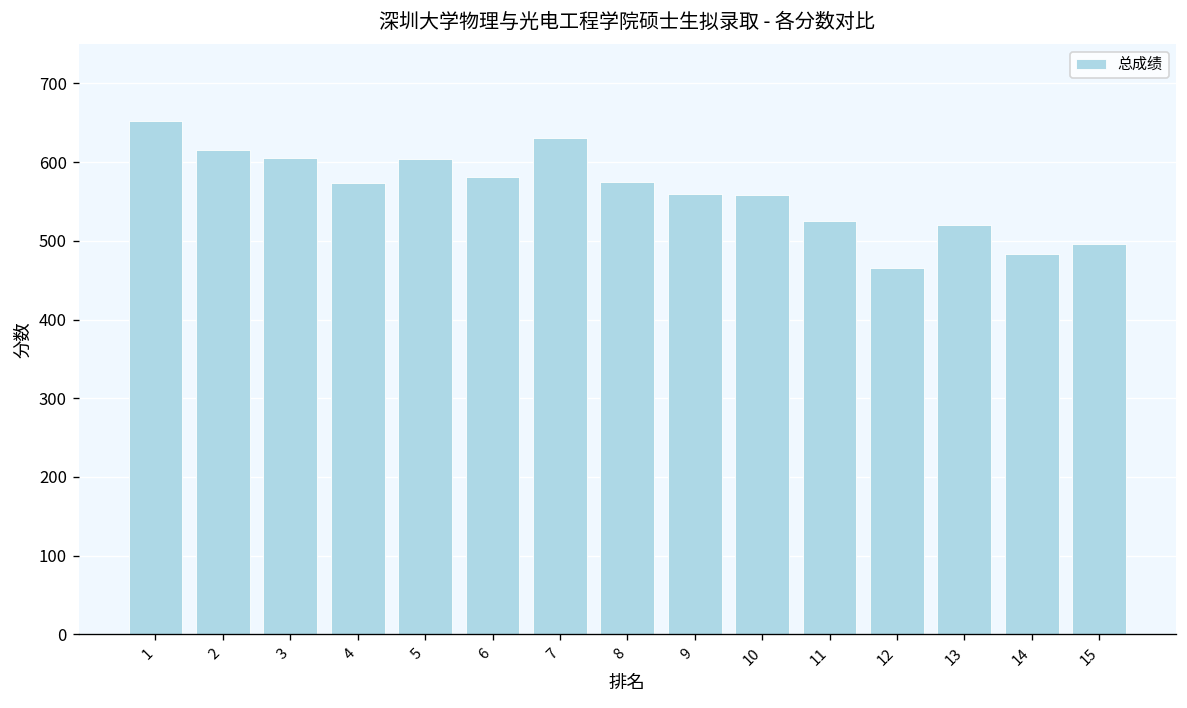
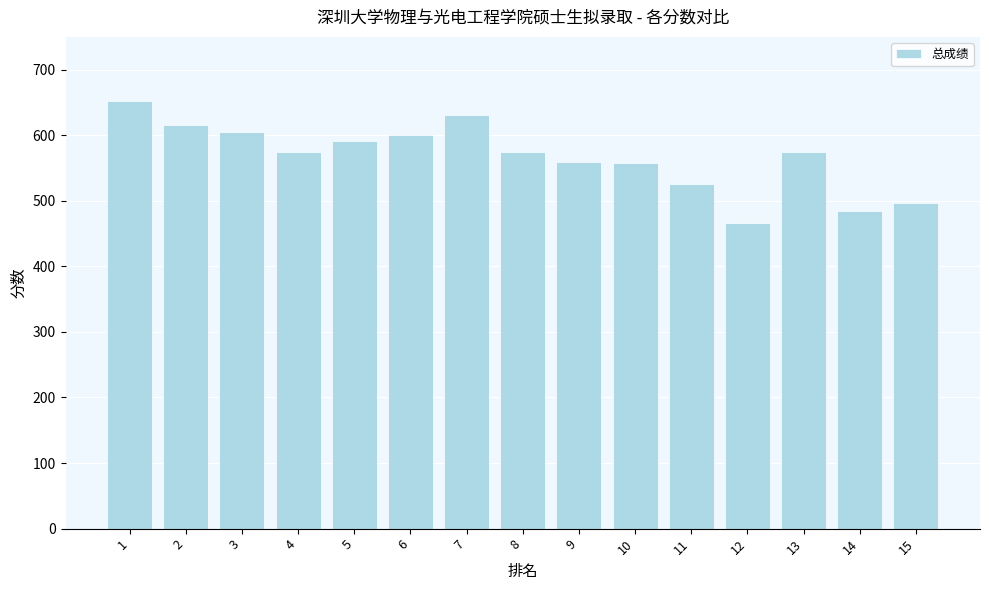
  {
    "1": 650,
    "2": 620,
    "3": 610,
    "4": 570,
-   "5": 600,
-   "6": 580,
+   "5": 590,
+   "6": 600,
    "7": 630,
    "8": 570,
    "9": 560,
    "10": 560,
    "11": 530,
    "12": 470,
-   "13": 520,
+   "13": 580,
    "14": 480,
    "15": 500
  }
